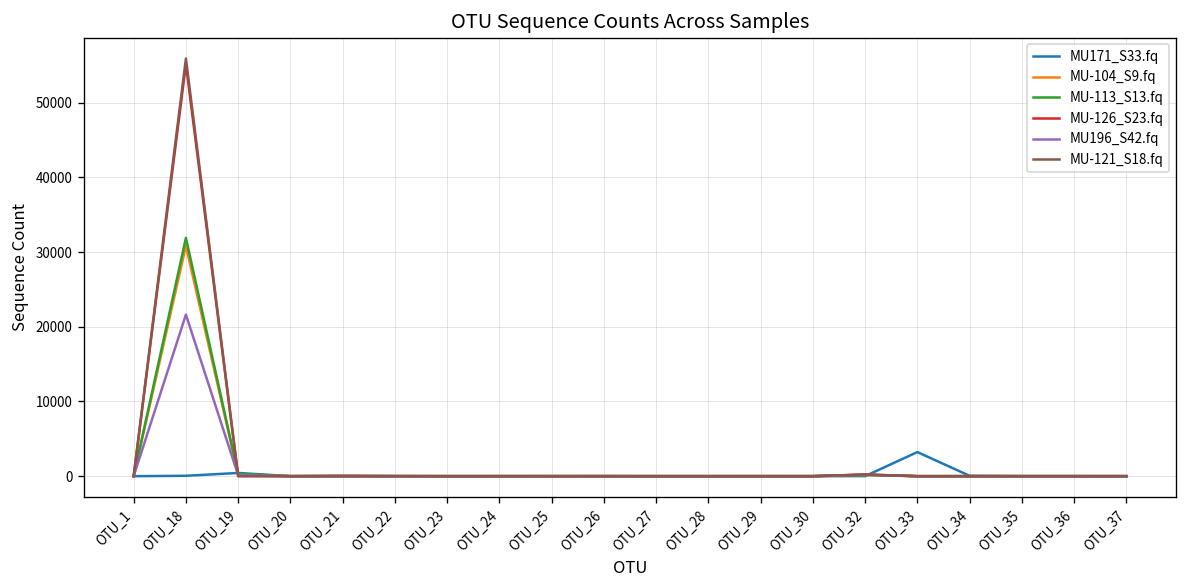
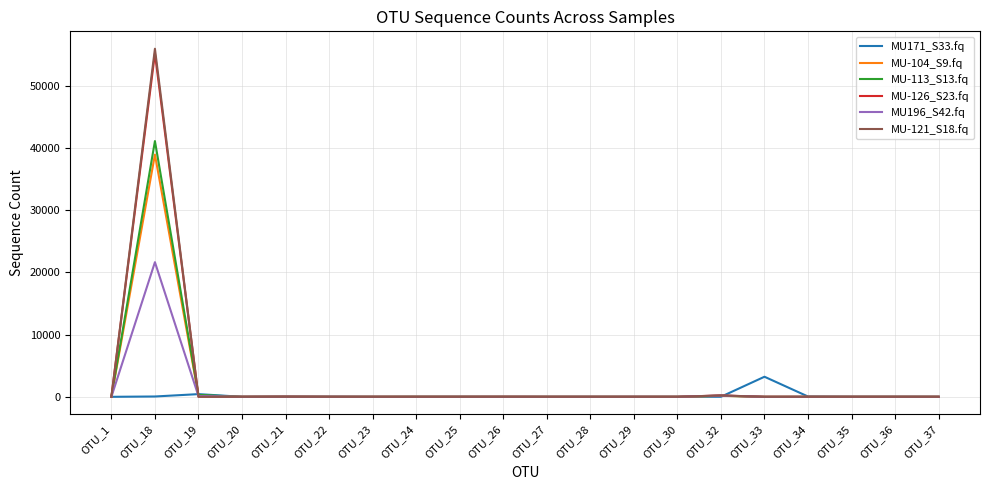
  {
    "MU171_S33.fq": {
      "OTU_18": 0,
      "OTU_33": 3000
    },
    "MU-104_S9.fq": {
-     "OTU_18": 31000
+     "OTU_18": 39000
    },
    "MU-113_S13.fq": {
-     "OTU_18": 32000
+     "OTU_18": 41000
    },
    "MU-126_S23.fq": {
      "OTU_18": 55000
    },
    "MU196_S42.fq": {
      "OTU_18": 22000
    },
    "MU-121_S18.fq": {
      "OTU_18": 56000
    }
  }
